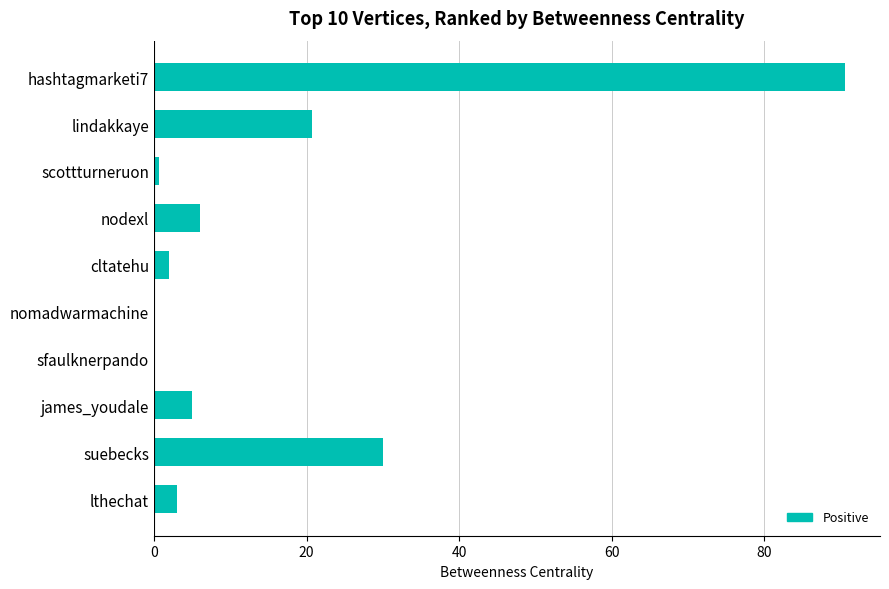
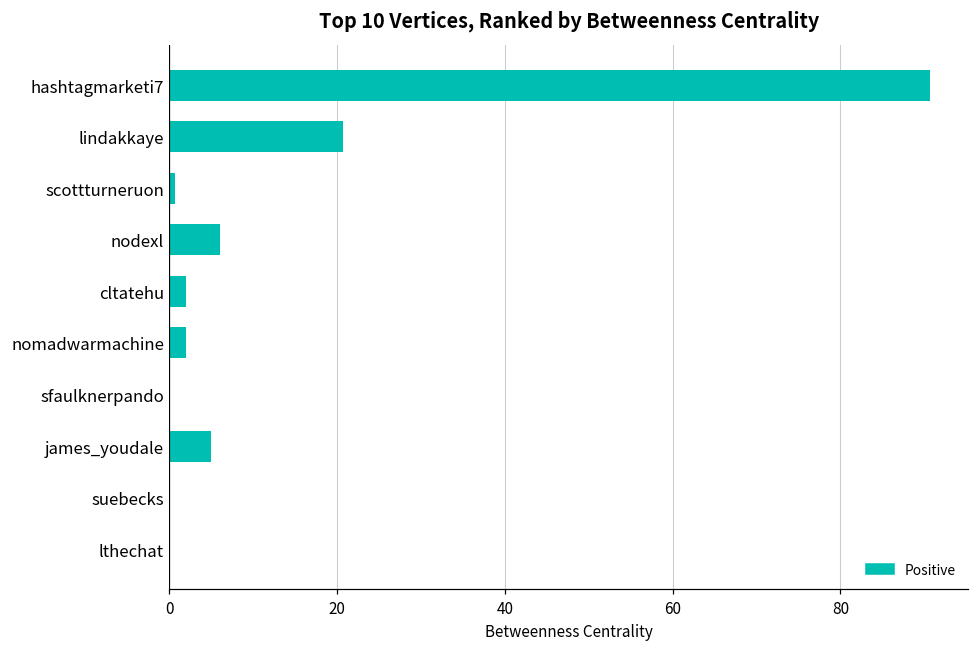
  {
    "hashtagmarketi7": 91,
    "lindakkaye": 21,
    "scottturneruon": 1,
    "nodexl": 6,
    "cltatehu": 2,
-   "nomadwarmachine": 0,
+   "nomadwarmachine": 2,
    "sfaulknerpando": 0,
    "james_youdale": 5,
-   "suebecks": 30,
-   "lthechat": 3
+   "suebecks": 0,
+   "lthechat": 0
  }
